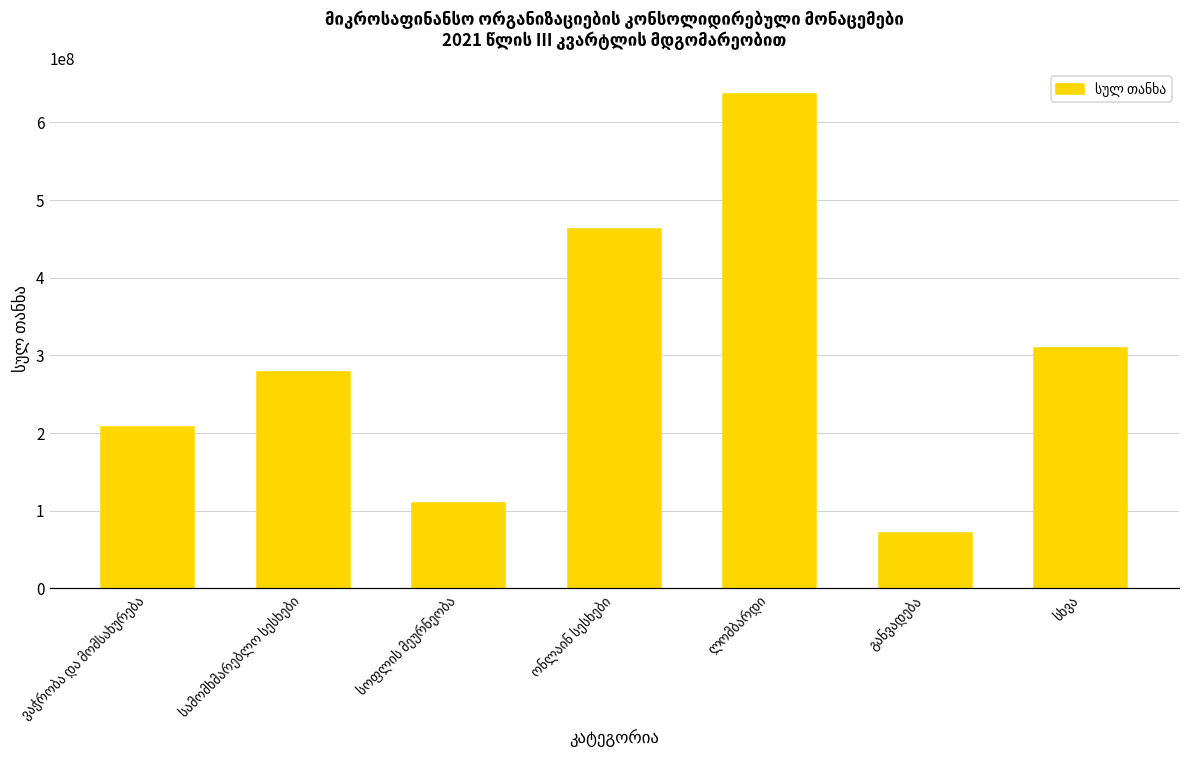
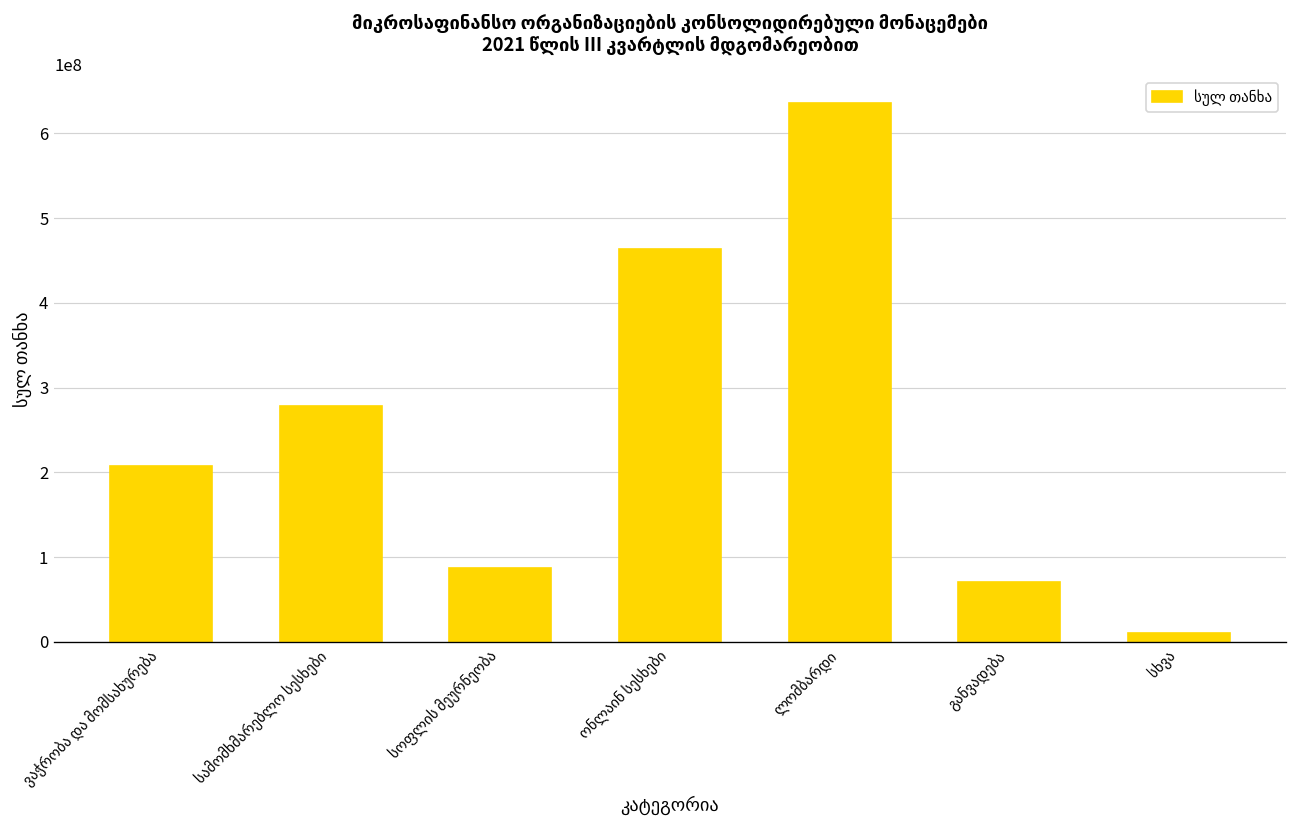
  {
    "ვაჭრობა და მომსახურება": 210000000,
    "სამომხმარებლო სესხები": 280000000,
-   "სოფლის მეურნეობა": 110000000,
+   "სოფლის მეურნეობა": 90000000,
    "ონლაინ სესხები": 460000000,
    "ლომბარდი": 640000000,
    "განვადება": 70000000,
-   "სხვა": 310000000
+   "სხვა": 10000000
  }
